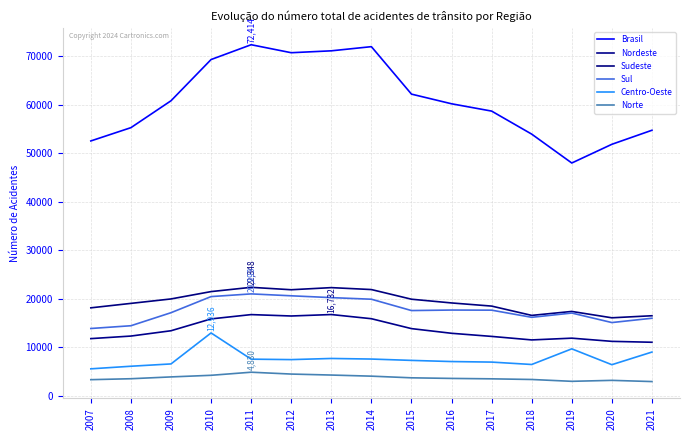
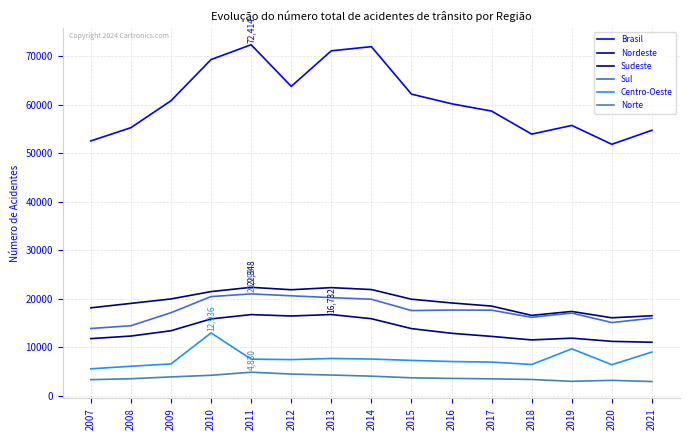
  {
    "Brasil": {
      "2007": 53000,
      "2008": 55000,
      "2009": 61000,
      "2010": 69000,
-     "2012": 71000,
+     "2012": 64000,
      "2013": 71000,
      "2014": 72000,
      "2015": 62000,
      "2016": 60000,
      "2017": 59000,
      "2018": 54000,
-     "2019": 48000,
+     "2019": 56000,
      "2020": 52000,
      "2021": 55000
    },
    "Centro-Oeste": {
      "2007": 6000,
      "2008": 6000,
      "2009": 7000,
      "2012": 7000,
      "2013": 8000,
      "2014": 8000,
      "2015": 7000,
      "2016": 7000,
      "2017": 7000,
      "2018": 6000,
      "2019": 10000,
      "2020": 6000,
      "2021": 9000
    }
  }
